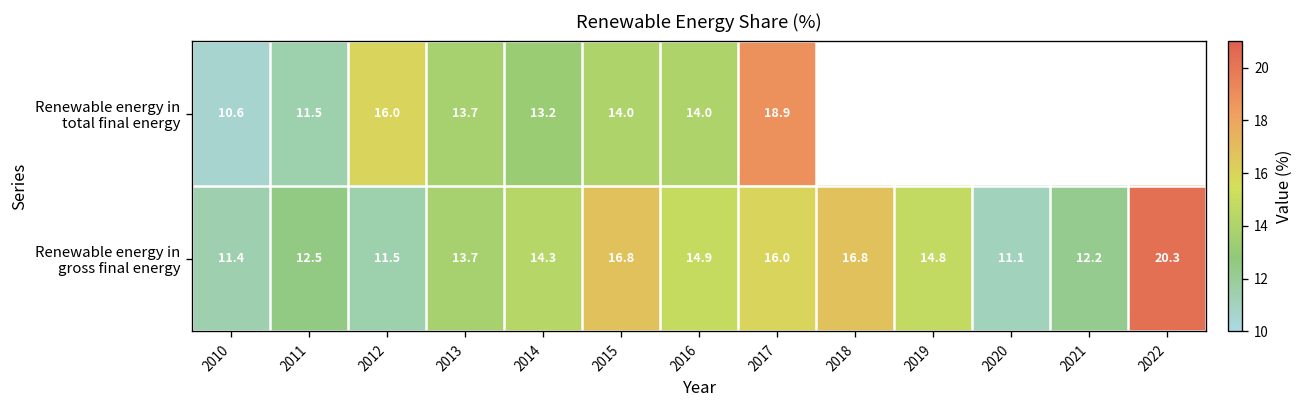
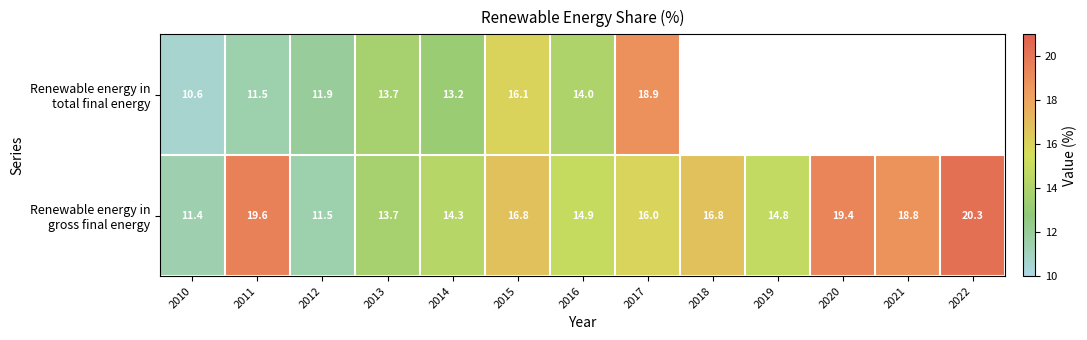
  {
    "Renewable energy in total final energy": {
      "2010": 10.6,
      "2011": 11.5,
-     "2012": 16.0,
+     "2012": 11.9,
      "2013": 13.7,
      "2014": 13.2,
-     "2015": 14.0,
+     "2015": 16.1,
      "2016": 14.0,
      "2017": 18.9
    },
    "Renewable energy in gross final energy": {
      "2010": 11.4,
-     "2011": 12.5,
+     "2011": 19.6,
      "2012": 11.5,
      "2013": 13.7,
      "2014": 14.3,
      "2015": 16.8,
      "2016": 14.9,
      "2017": 16.0,
      "2018": 16.8,
      "2019": 14.8,
-     "2020": 11.1,
-     "2021": 12.2,
+     "2020": 19.4,
+     "2021": 18.8,
      "2022": 20.3
    }
  }
